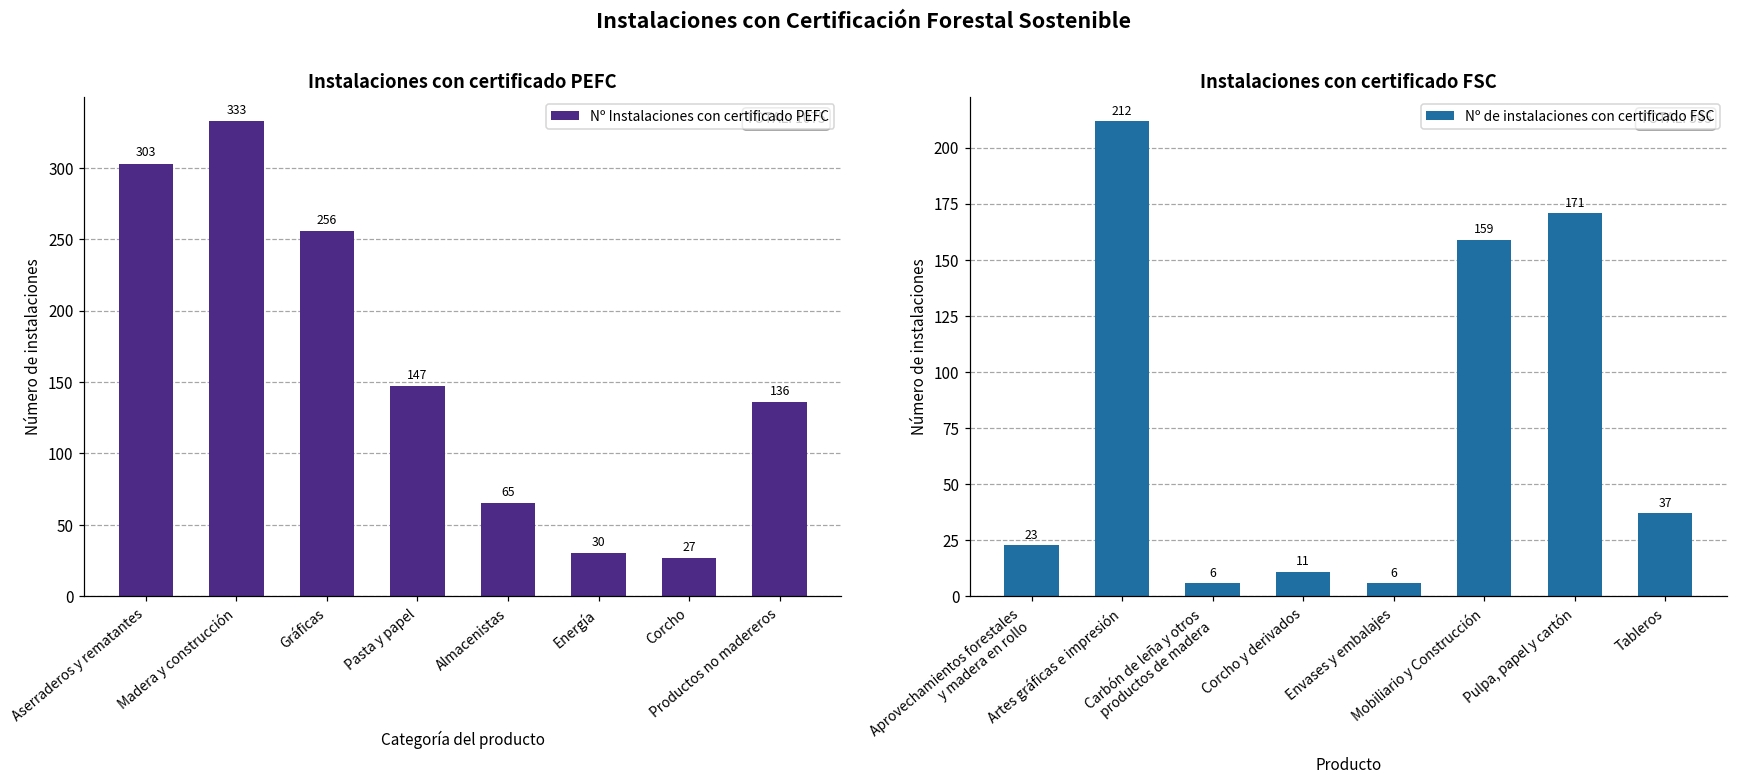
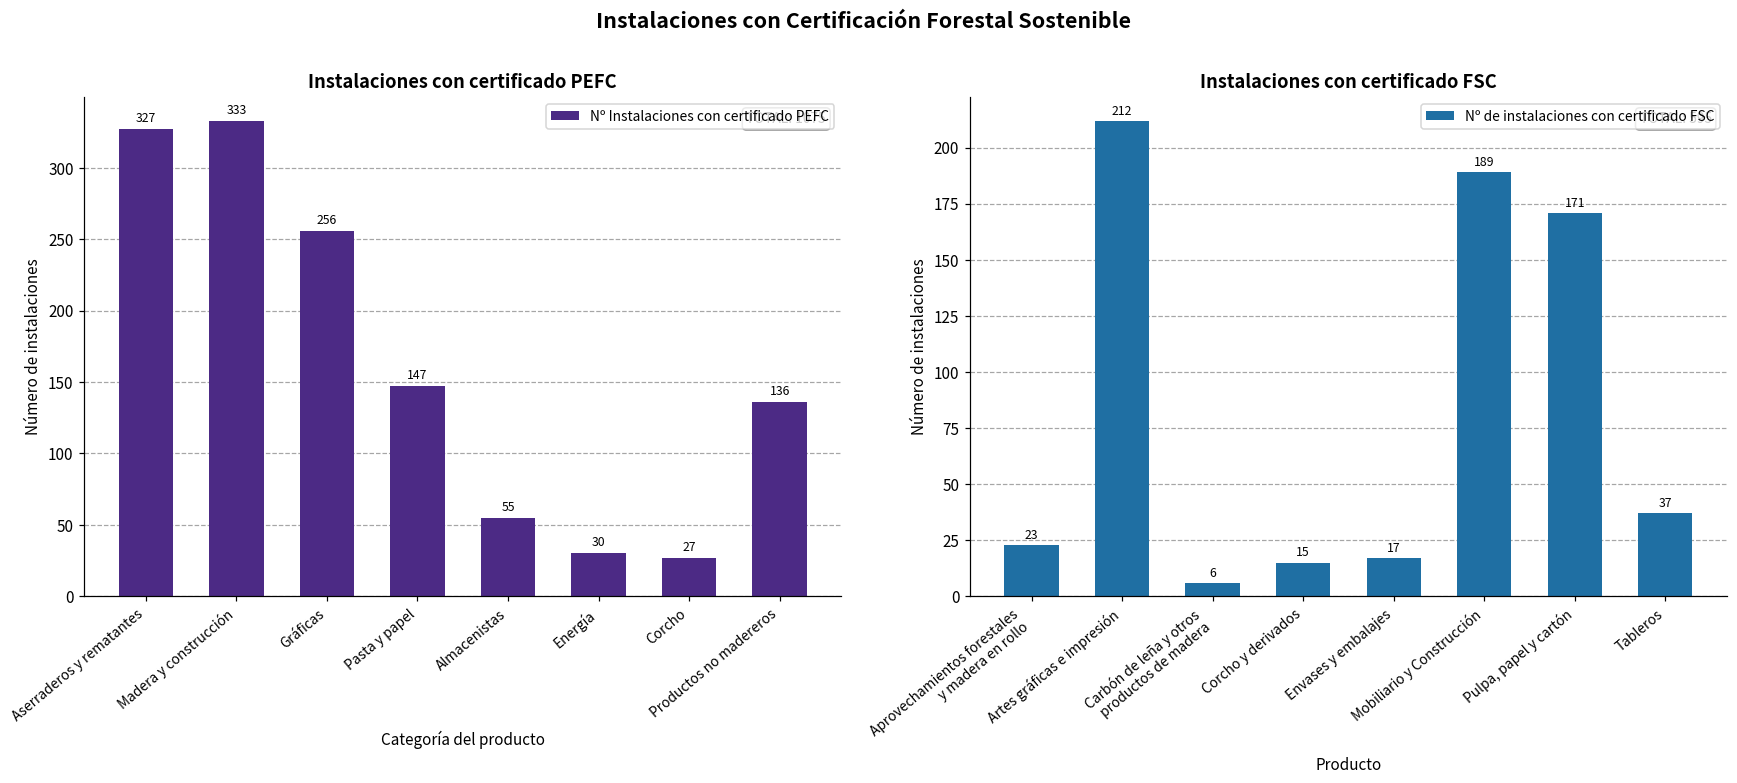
  {
    "Instalaciones con certificado PEFC": {
-     "Aserraderos y rematantes": 303,
+     "Aserraderos y rematantes": 327,
      "Madera y construcción": 333,
      "Gráficas": 256,
      "Pasta y papel": 147,
-     "Almacenistas": 65,
+     "Almacenistas": 55,
      "Energía": 30,
      "Corcho": 27,
      "Productos no madereros": 136
    },
    "Instalaciones con certificado FSC": {
      "Aprovechamientos forestales y madera en rollo": 23,
      "Artes gráficas e impresión": 212,
      "Carbón de leña y otros productos de madera": 6,
-     "Corcho y derivados": 11,
-     "Envases y embalajes": 6,
-     "Mobiliario y Construcción": 159,
+     "Corcho y derivados": 15,
+     "Envases y embalajes": 17,
+     "Mobiliario y Construcción": 189,
      "Pulpa, papel y cartón": 171,
      "Tableros": 37
    }
  }
